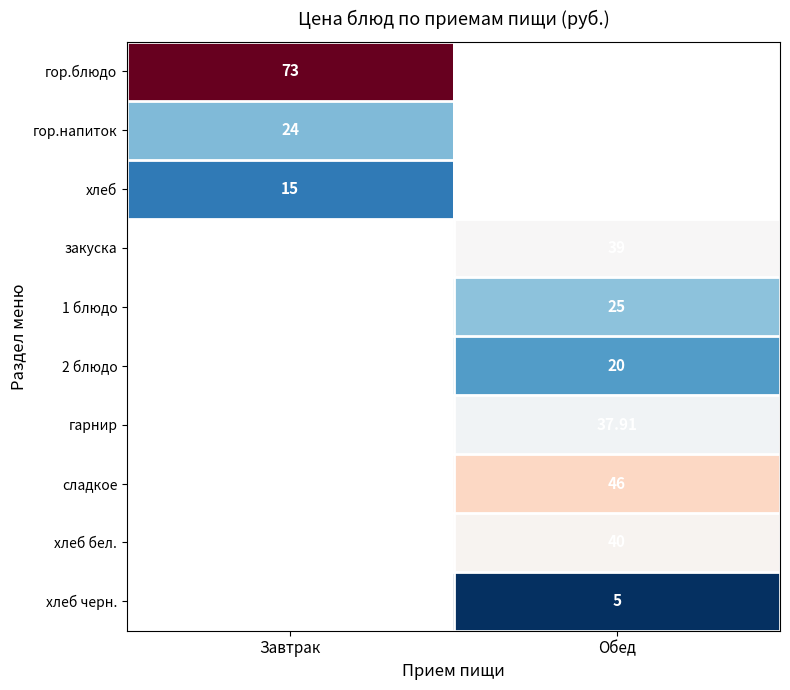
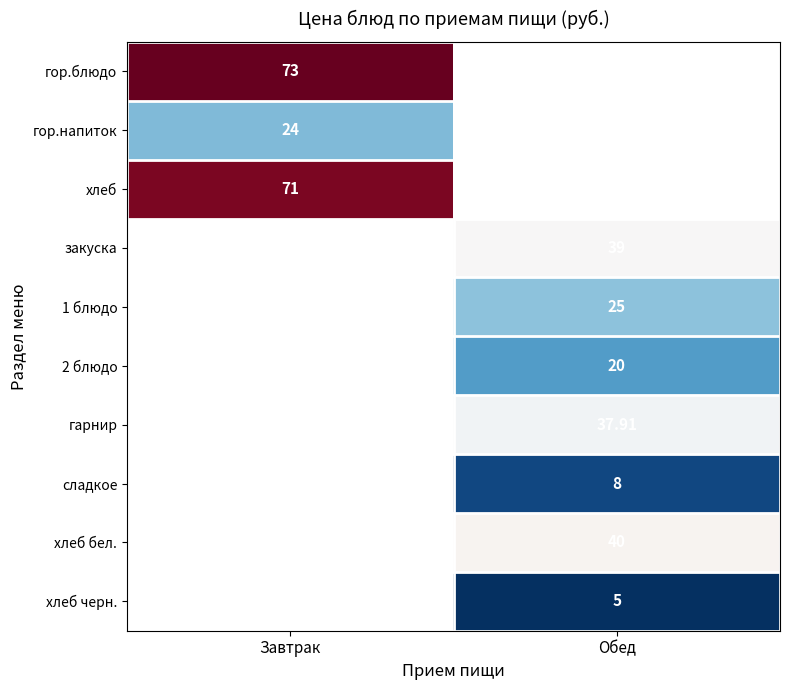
  {
    "гор.блюдо": {
      "Завтрак": 73
    },
    "гор.напиток": {
      "Завтрак": 24
    },
    "хлеб": {
-     "Завтрак": 15
+     "Завтрак": 71
    },
    "1 блюдо": {
      "Обед": 25
    },
    "2 блюдо": {
      "Обед": 20
    },
    "сладкое": {
-     "Обед": 46
+     "Обед": 8
    },
    "хлеб черн.": {
      "Обед": 5
    }
  }
